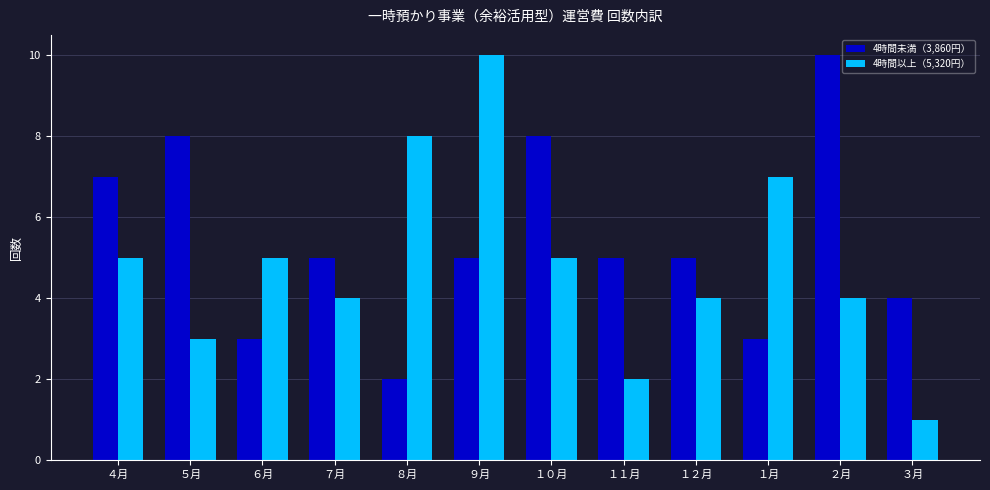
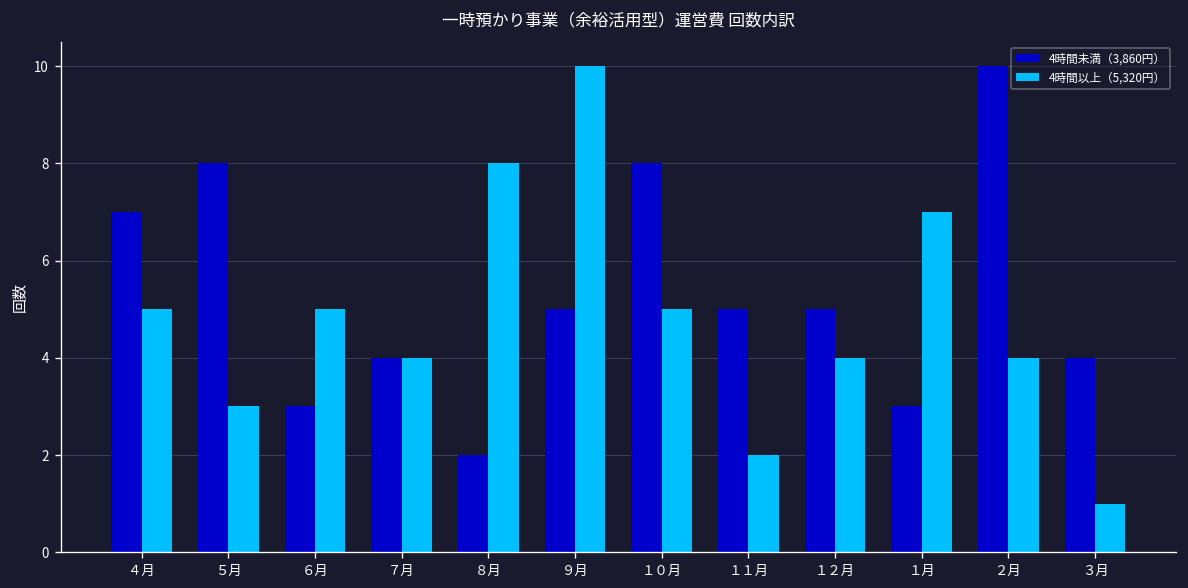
  {
    "4時間未満（3,860円）": {
      "４月": 7,
      "５月": 8,
      "６月": 3,
-     "７月": 5,
+     "７月": 4,
      "８月": 2,
      "９月": 5,
      "１０月": 8,
      "１１月": 5,
      "１２月": 5,
      "１月": 3,
      "２月": 10,
      "３月": 4
    },
    "4時間以上（5,320円）": {
      "４月": 5,
      "５月": 3,
      "６月": 5,
      "７月": 4,
      "８月": 8,
      "９月": 10,
      "１０月": 5,
      "１１月": 2,
      "１２月": 4,
      "１月": 7,
      "２月": 4,
      "３月": 1
    }
  }
